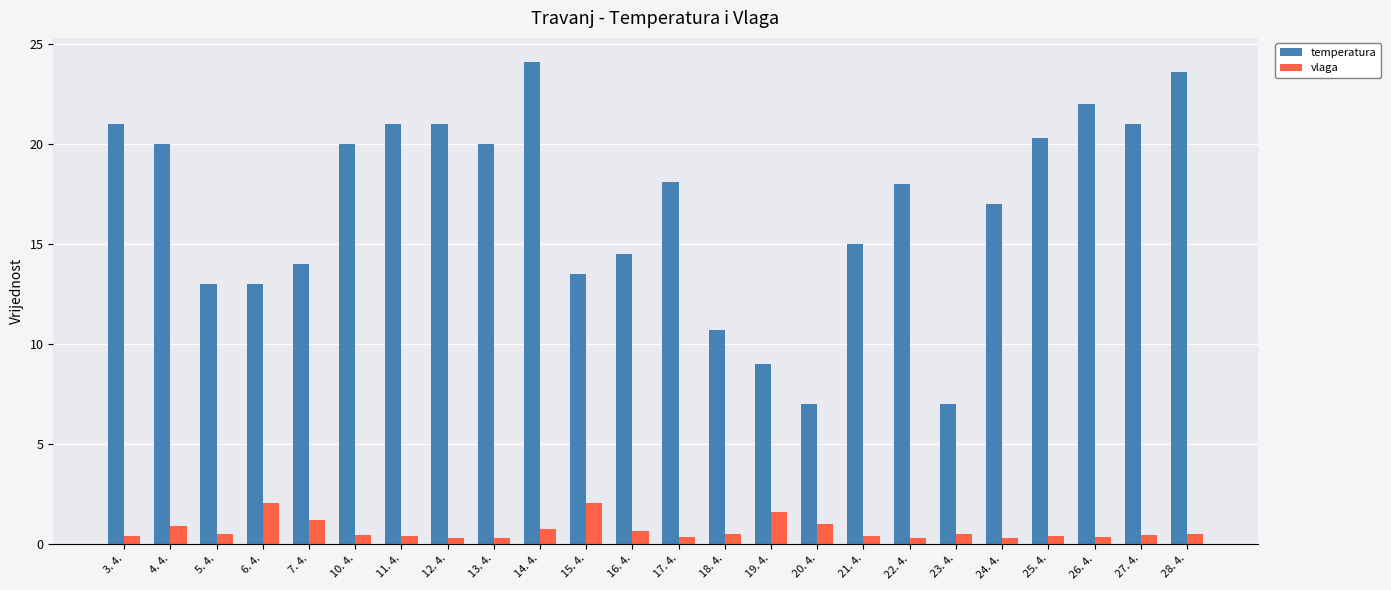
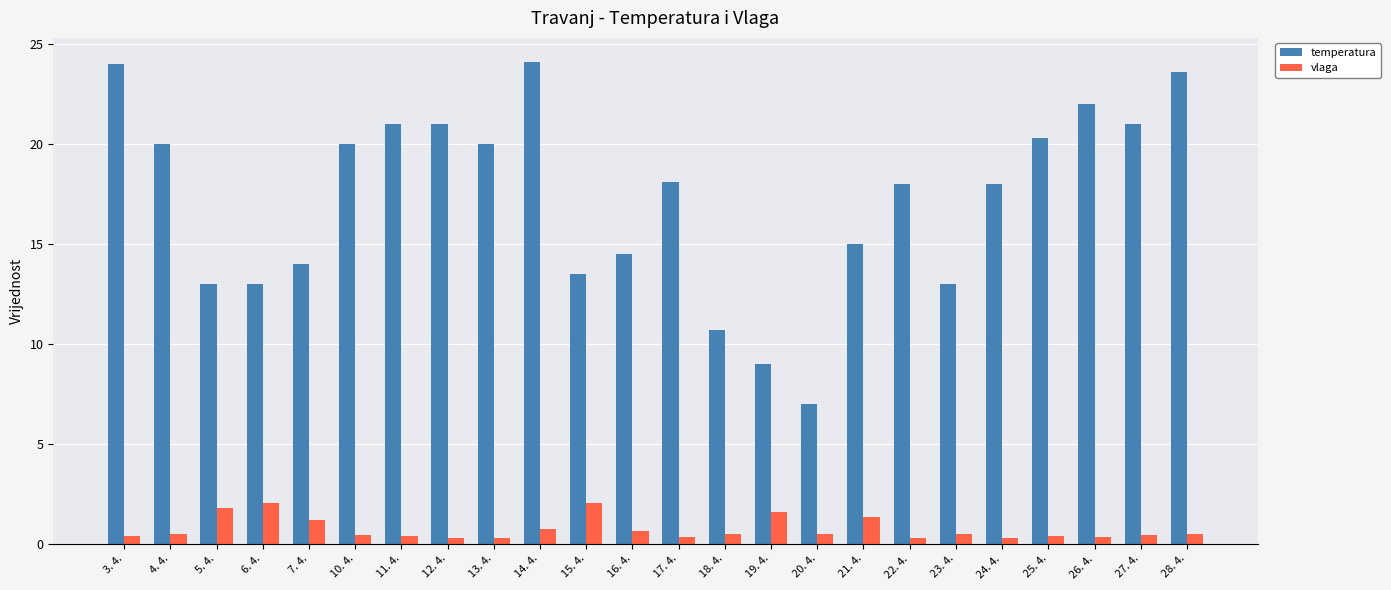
  {
    "temperatura": {
-     "3. 4.": 21,
+     "3. 4.": 24,
      "4. 4.": 20,
      "5. 4.": 13,
      "6. 4.": 13,
      "7. 4.": 14,
      "10. 4.": 20,
      "11. 4.": 21,
      "12. 4.": 21,
      "13. 4.": 20,
      "14. 4.": 24,
      "15. 4.": 13.5,
      "16. 4.": 14.5,
      "17. 4.": 18,
      "18. 4.": 10.7,
      "19. 4.": 9,
      "20. 4.": 7,
      "21. 4.": 15,
      "22. 4.": 18,
-     "23. 4.": 7,
-     "24. 4.": 17,
+     "23. 4.": 13,
+     "24. 4.": 18,
      "25. 4.": 20.3,
      "26. 4.": 22,
      "27. 4.": 21,
      "28. 4.": 23.6
    },
    "vlaga": {
      "3. 4.": 0.4,
-     "4. 4.": 0.9,
-     "5. 4.": 0.5,
+     "4. 4.": 0.5,
+     "5. 4.": 1.8,
      "6. 4.": 2.0,
      "7. 4.": 1.2,
      "10. 4.": 0.4,
      "11. 4.": 0.4,
      "12. 4.": 0.3,
      "13. 4.": 0.3,
      "14. 4.": 0.8,
      "15. 4.": 2.0,
      "16. 4.": 0.6,
      "17. 4.": 0.4,
      "18. 4.": 0.5,
      "19. 4.": 1.6,
-     "20. 4.": 1.0,
-     "21. 4.": 0.4,
+     "20. 4.": 0.5,
+     "21. 4.": 1.3,
      "22. 4.": 0.3,
      "23. 4.": 0.5,
      "24. 4.": 0.3,
      "25. 4.": 0.4,
      "26. 4.": 0.3,
      "27. 4.": 0.5,
      "28. 4.": 0.5
    }
  }
